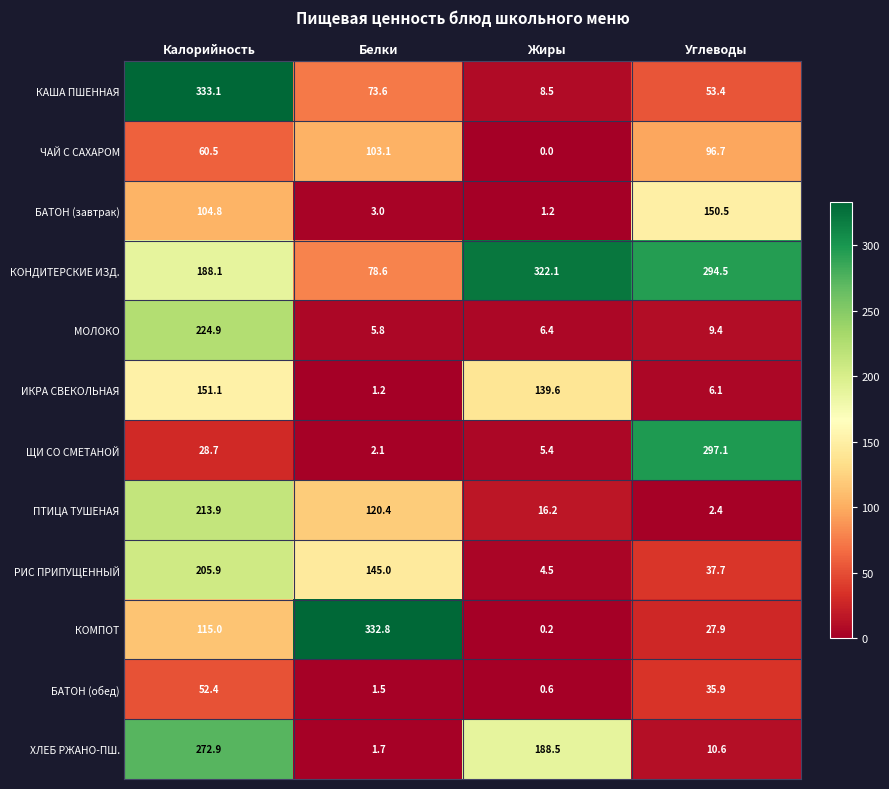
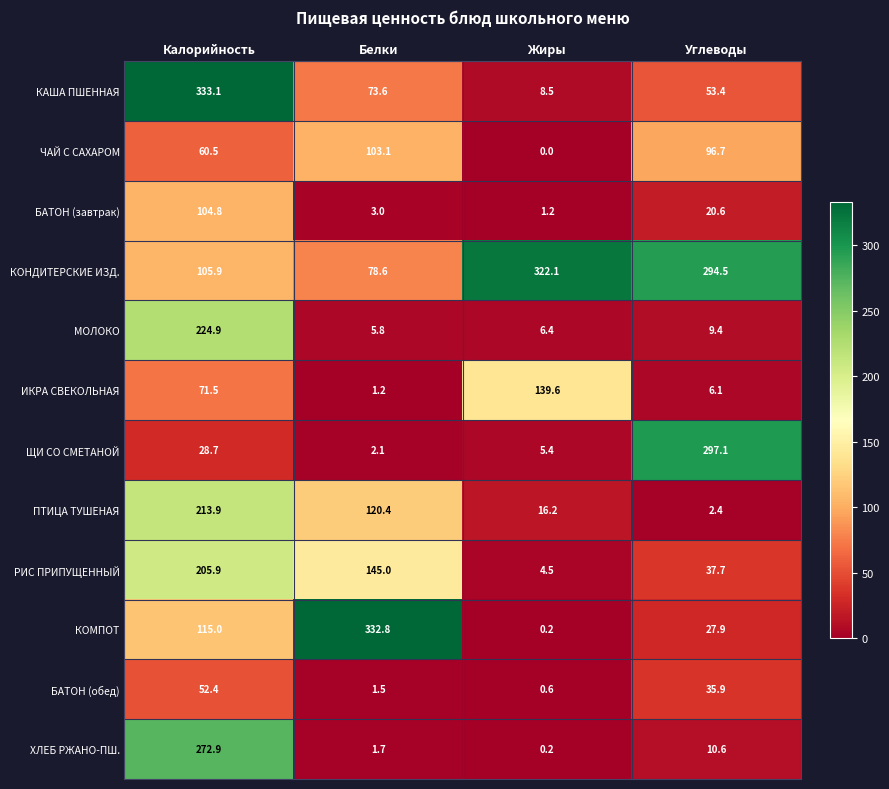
  {
    "КАША ПШЕННАЯ": {
      "Калорийность": 333.1,
      "Белки": 73.6,
      "Жиры": 8.5,
      "Углеводы": 53.4
    },
    "ЧАЙ С САХАРОМ": {
      "Калорийность": 60.5,
      "Белки": 103.1,
      "Жиры": 0.0,
      "Углеводы": 96.7
    },
    "БАТОН (завтрак)": {
      "Калорийность": 104.8,
      "Белки": 3.0,
      "Жиры": 1.2,
-     "Углеводы": 150.5
+     "Углеводы": 20.6
    },
    "КОНДИТЕРСКИЕ ИЗД.": {
-     "Калорийность": 188.1,
+     "Калорийность": 105.9,
      "Белки": 78.6,
      "Жиры": 322.1,
      "Углеводы": 294.5
    },
    "МОЛОКО": {
      "Калорийность": 224.9,
      "Белки": 5.8,
      "Жиры": 6.4,
      "Углеводы": 9.4
    },
    "ИКРА СВЕКОЛЬНАЯ": {
-     "Калорийность": 151.1,
+     "Калорийность": 71.5,
      "Белки": 1.2,
      "Жиры": 139.6,
      "Углеводы": 6.1
    },
    "ЩИ СО СМЕТАНОЙ": {
      "Калорийность": 28.7,
      "Белки": 2.1,
      "Жиры": 5.4,
      "Углеводы": 297.1
    },
    "ПТИЦА ТУШЕНАЯ": {
      "Калорийность": 213.9,
      "Белки": 120.4,
      "Жиры": 16.2,
      "Углеводы": 2.4
    },
    "РИС ПРИПУЩЕННЫЙ": {
      "Калорийность": 205.9,
      "Белки": 145.0,
      "Жиры": 4.5,
      "Углеводы": 37.7
    },
    "КОМПОТ": {
      "Калорийность": 115.0,
      "Белки": 332.8,
      "Жиры": 0.2,
      "Углеводы": 27.9
    },
    "БАТОН (обед)": {
      "Калорийность": 52.4,
      "Белки": 1.5,
      "Жиры": 0.6,
      "Углеводы": 35.9
    },
    "ХЛЕБ РЖАНО-ПШ.": {
      "Калорийность": 272.9,
      "Белки": 1.7,
-     "Жиры": 188.5,
+     "Жиры": 0.2,
      "Углеводы": 10.6
    }
  }
